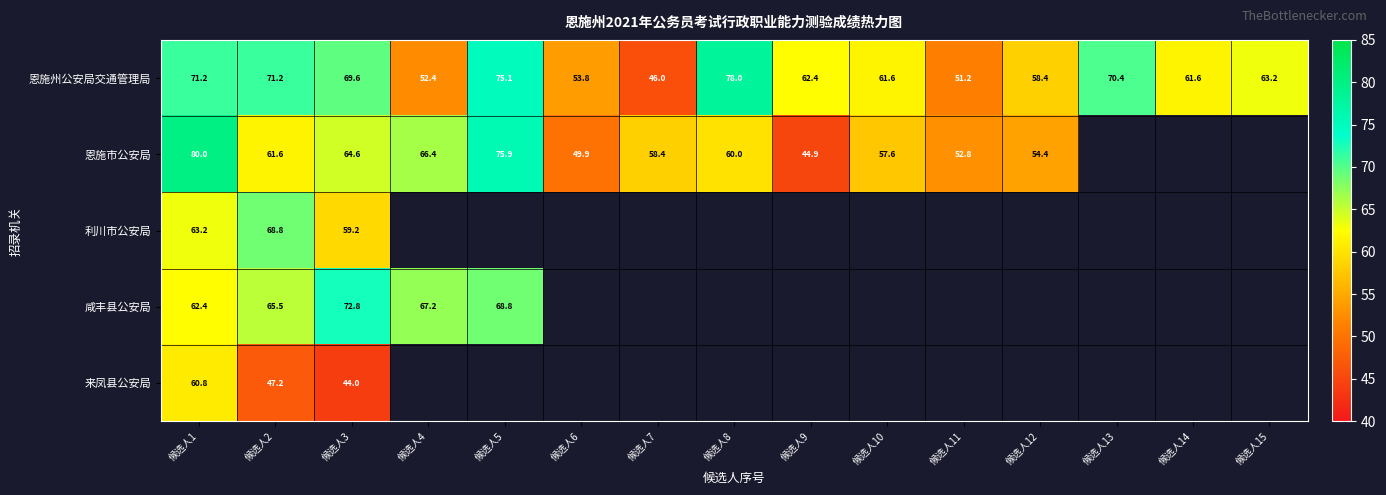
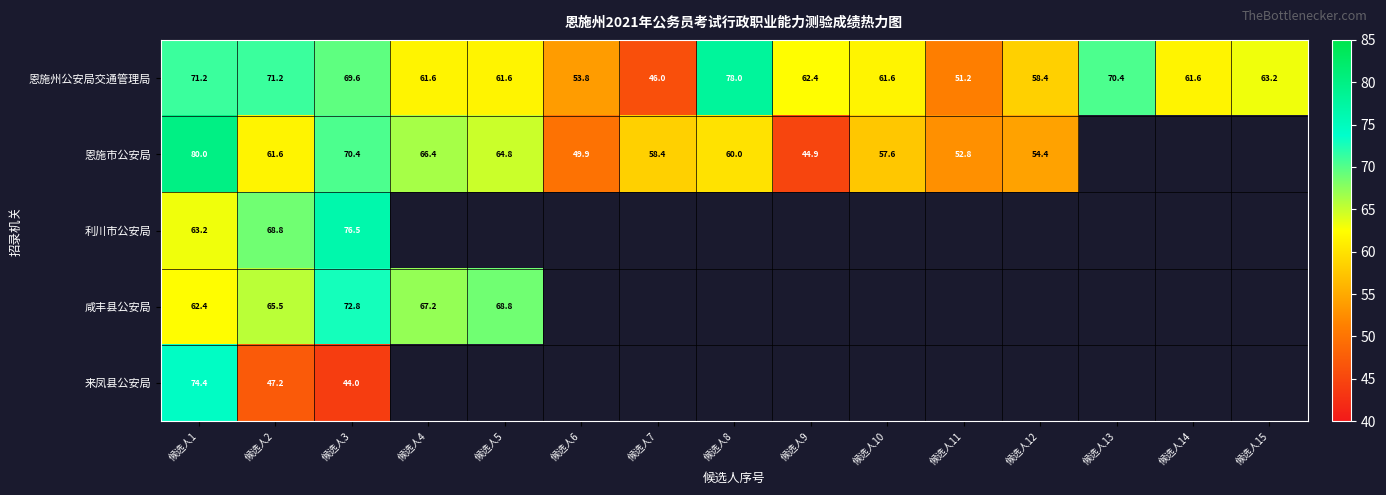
  {
    "恩施州公安局交通管理局": {
      "候选人1": 71.2,
      "候选人2": 71.2,
      "候选人3": 69.6,
-     "候选人4": 52.4,
-     "候选人5": 75.1,
+     "候选人4": 61.6,
+     "候选人5": 61.6,
      "候选人6": 53.8,
      "候选人7": 46.0,
      "候选人8": 78.0,
      "候选人9": 62.4,
      "候选人10": 61.6,
      "候选人11": 51.2,
      "候选人12": 58.4,
      "候选人13": 70.4,
      "候选人14": 61.6,
      "候选人15": 63.2
    },
    "恩施市公安局": {
      "候选人1": 80.0,
      "候选人2": 61.6,
-     "候选人3": 64.6,
+     "候选人3": 70.4,
      "候选人4": 66.4,
-     "候选人5": 75.9,
+     "候选人5": 64.8,
      "候选人6": 49.9,
      "候选人7": 58.4,
      "候选人8": 60.0,
      "候选人9": 44.9,
      "候选人10": 57.6,
      "候选人11": 52.8,
      "候选人12": 54.4
    },
    "利川市公安局": {
      "候选人1": 63.2,
      "候选人2": 68.8,
-     "候选人3": 59.2
+     "候选人3": 76.5
    },
    "咸丰县公安局": {
      "候选人1": 62.4,
      "候选人2": 65.5,
      "候选人3": 72.8,
      "候选人4": 67.2,
      "候选人5": 68.8
    },
    "来凤县公安局": {
-     "候选人1": 60.8,
+     "候选人1": 74.4,
      "候选人2": 47.2,
      "候选人3": 44.0
    }
  }
